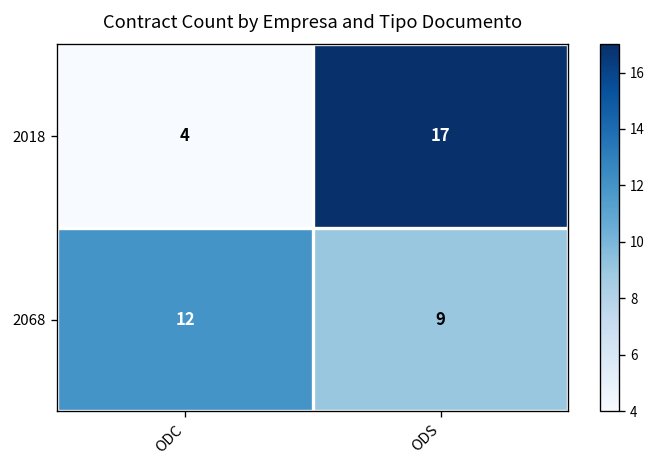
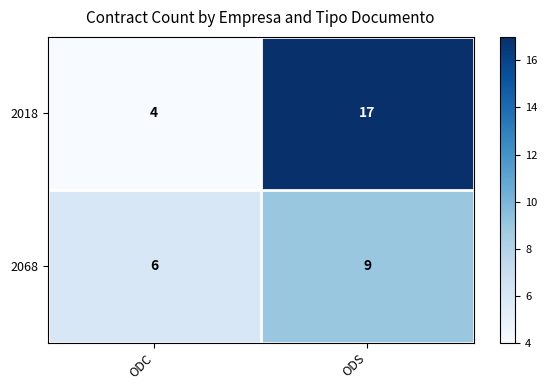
  {
    "2018": {
      "ODC": 4,
      "ODS": 17
    },
    "2068": {
-     "ODC": 12,
+     "ODC": 6,
      "ODS": 9
    }
  }
